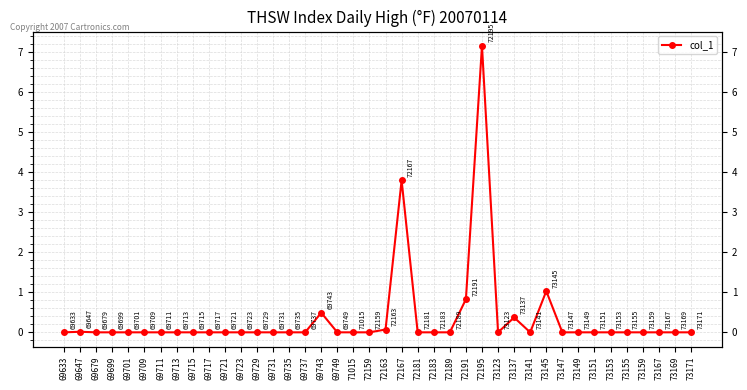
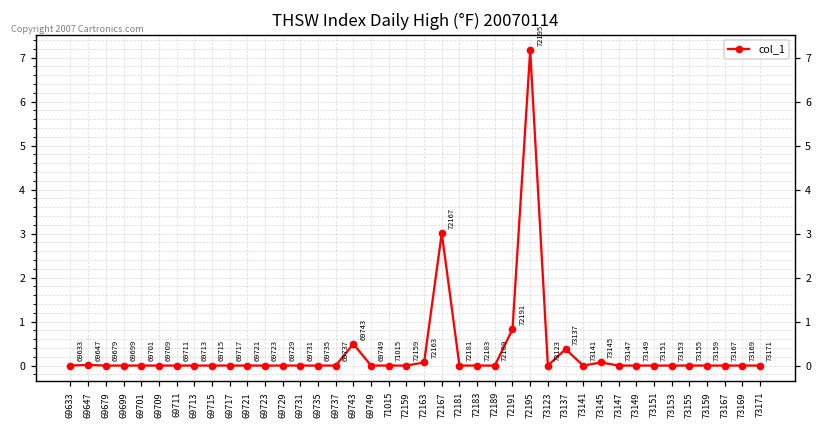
  {
    "69633": 0.0,
    "69749": 0.0,
-   "72167": 3.8,
+   "72167": 3.0,
    "72181": 0.0,
    "73123": 0.0,
    "73141": 0.0,
-   "73145": 1.0
+   "73145": 0.1
  }
